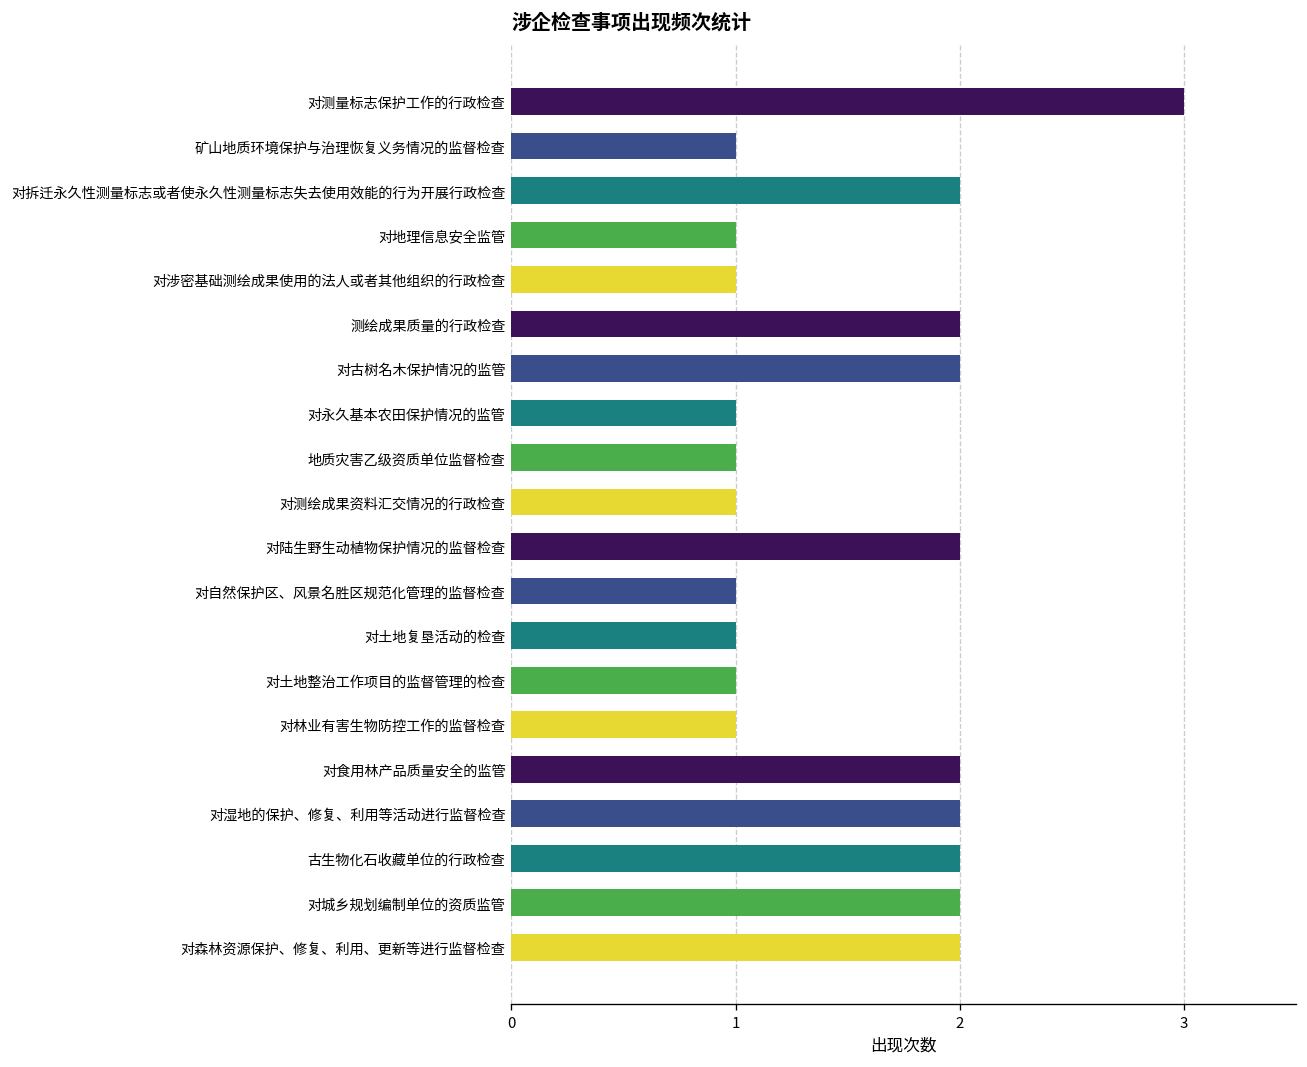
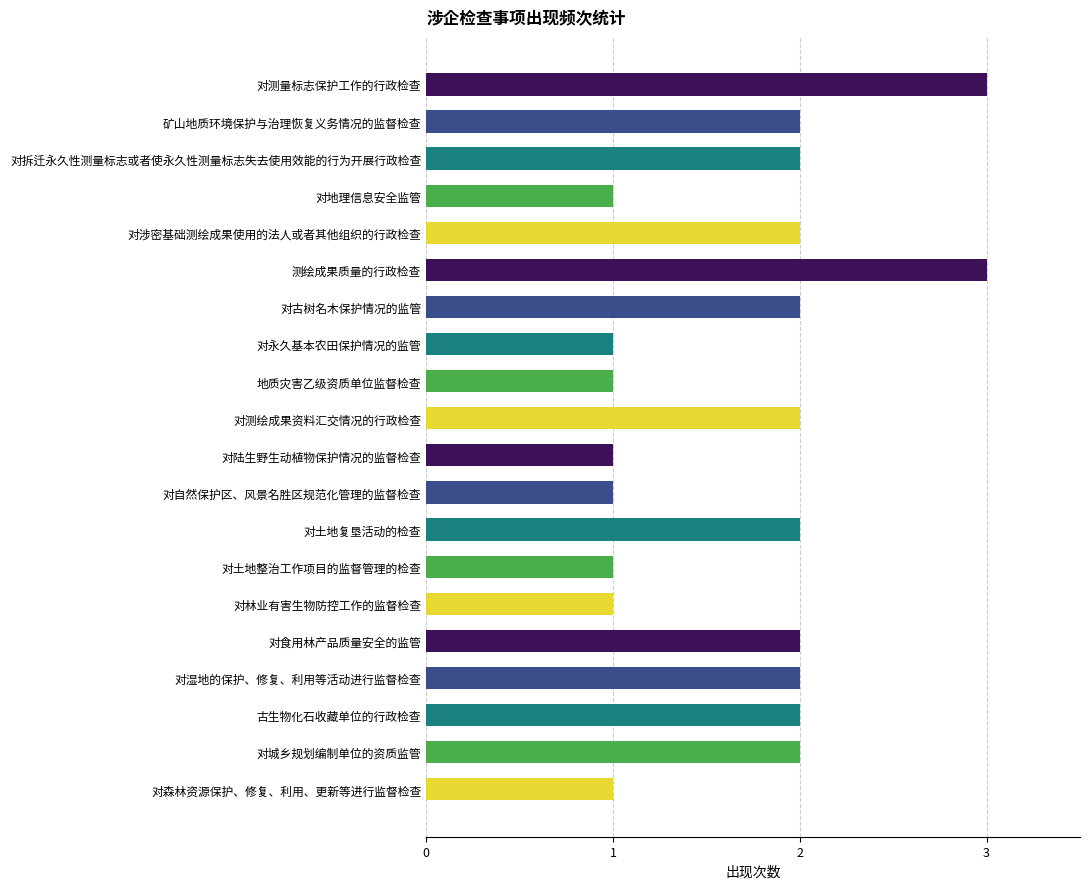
  {
    "对测量标志保护工作的行政检查": 3,
-   "矿山地质环境保护与治理恢复义务情况的监督检查": 1,
+   "矿山地质环境保护与治理恢复义务情况的监督检查": 2,
    "对拆迁永久性测量标志或者使永久性测量标志失去使用效能的行为开展行政检查": 2,
    "对地理信息安全监管": 1,
-   "对涉密基础测绘成果使用的法人或者其他组织的行政检查": 1,
-   "测绘成果质量的行政检查": 2,
+   "对涉密基础测绘成果使用的法人或者其他组织的行政检查": 2,
+   "测绘成果质量的行政检查": 3,
    "对古树名木保护情况的监管": 2,
    "对永久基本农田保护情况的监管": 1,
    "地质灾害乙级资质单位监督检查": 1,
-   "对测绘成果资料汇交情况的行政检查": 1,
-   "对陆生野生动植物保护情况的监督检查": 2,
+   "对测绘成果资料汇交情况的行政检查": 2,
+   "对陆生野生动植物保护情况的监督检查": 1,
    "对自然保护区、风景名胜区规范化管理的监督检查": 1,
-   "对土地复垦活动的检查": 1,
+   "对土地复垦活动的检查": 2,
    "对土地整治工作项目的监督管理的检查": 1,
    "对林业有害生物防控工作的监督检查": 1,
    "对食用林产品质量安全的监管": 2,
    "对湿地的保护、修复、利用等活动进行监督检查": 2,
    "古生物化石收藏单位的行政检查": 2,
    "对城乡规划编制单位的资质监管": 2,
-   "对森林资源保护、修复、利用、更新等进行监督检查": 2
+   "对森林资源保护、修复、利用、更新等进行监督检查": 1
  }
